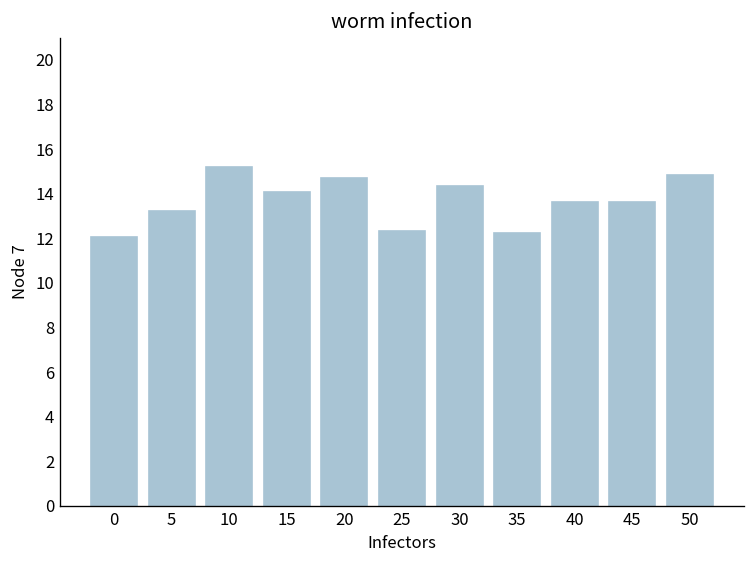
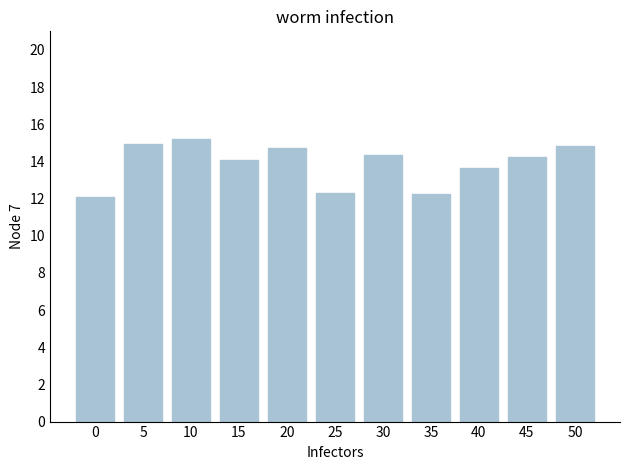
  {
    "0": 12.1,
-   "5": 13.2,
+   "5": 14.9,
    "10": 15.2,
    "15": 14.1,
    "20": 14.7,
    "25": 12.3,
    "30": 14.4,
    "35": 12.2,
    "40": 13.6,
-   "45": 13.6,
+   "45": 14.2,
    "50": 14.8
  }
